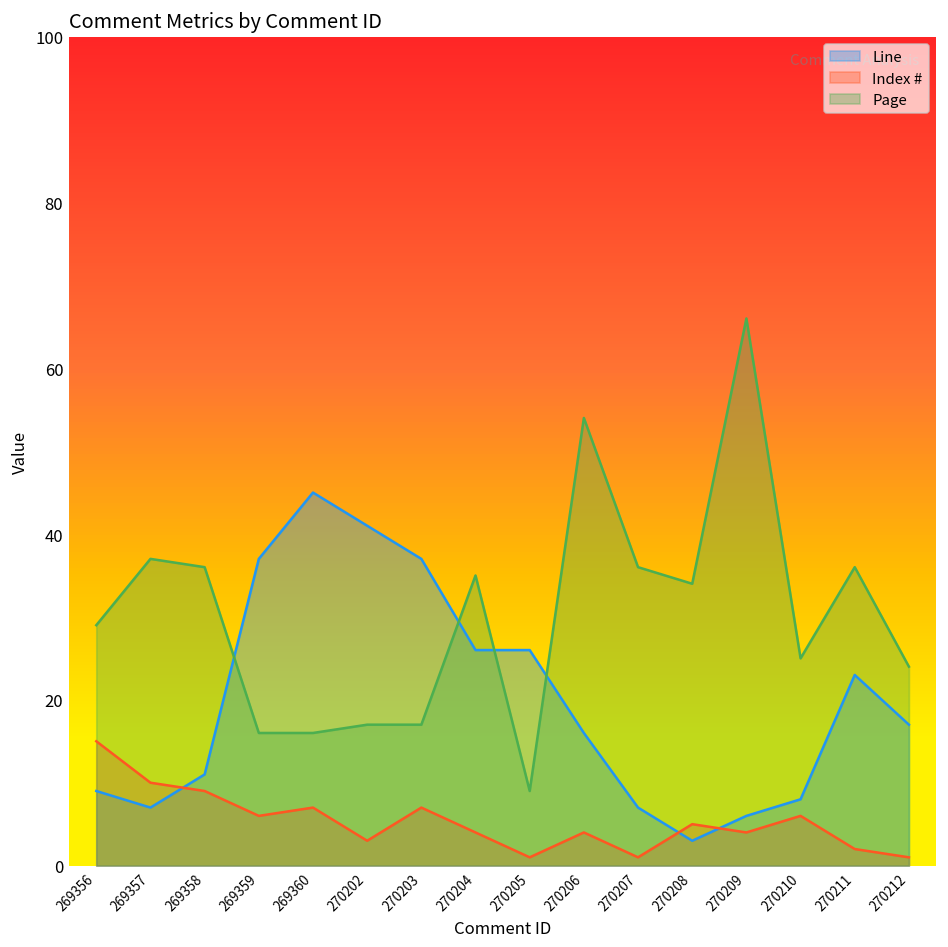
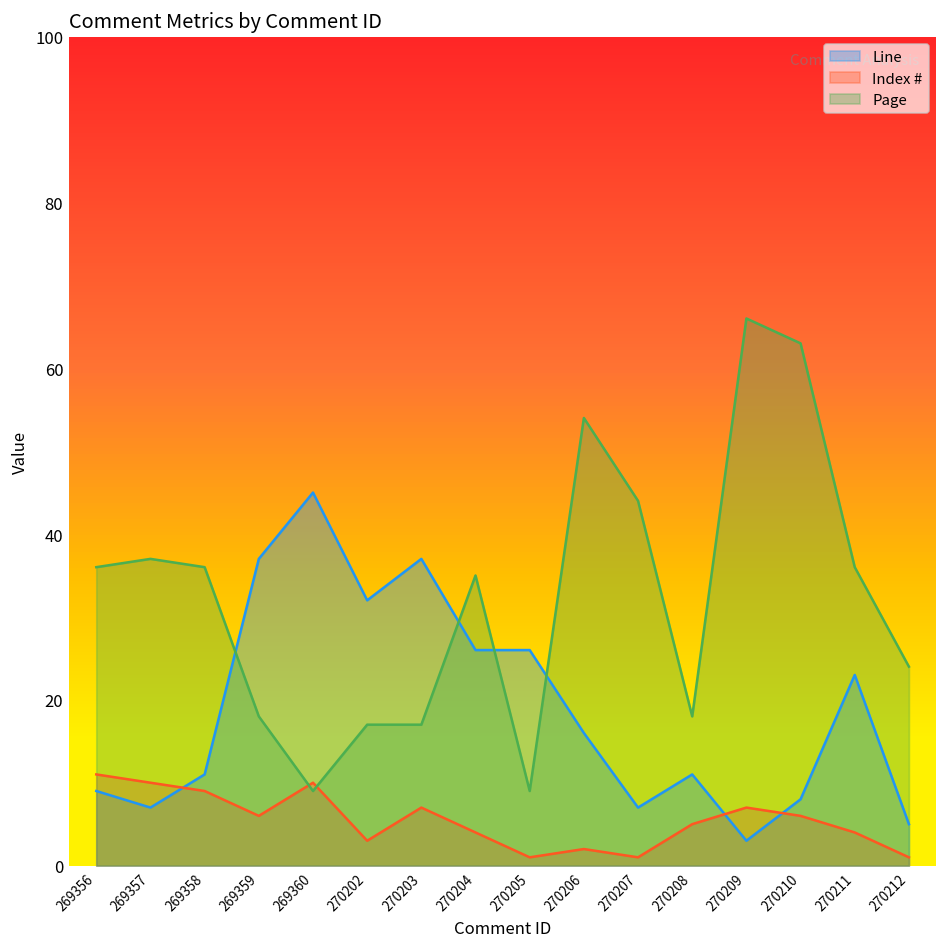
  {
    "Line": {
      "269356": 9,
      "269357": 7,
      "269358": 11,
      "269359": 37,
      "269360": 45,
-     "270202": 41,
+     "270202": 32,
      "270203": 37,
      "270204": 26,
      "270205": 26,
      "270206": 16,
      "270207": 7,
-     "270208": 3,
-     "270209": 6,
+     "270208": 11,
+     "270209": 3,
      "270210": 8,
      "270211": 23,
-     "270212": 17
+     "270212": 5
    },
    "Index #": {
-     "269356": 15,
+     "269356": 11,
      "269357": 10,
      "269358": 9,
      "269359": 6,
-     "269360": 7,
+     "269360": 10,
      "270202": 3,
      "270203": 7,
      "270204": 4,
      "270205": 1,
-     "270206": 4,
+     "270206": 2,
      "270207": 1,
      "270208": 5,
-     "270209": 4,
+     "270209": 7,
      "270210": 6,
-     "270211": 2,
+     "270211": 4,
      "270212": 1
    },
    "Page": {
-     "269356": 29,
+     "269356": 36,
      "269357": 37,
      "269358": 36,
-     "269359": 16,
-     "269360": 16,
+     "269359": 18,
+     "269360": 9,
      "270202": 17,
      "270203": 17,
      "270204": 35,
      "270205": 9,
      "270206": 54,
-     "270207": 36,
-     "270208": 34,
+     "270207": 44,
+     "270208": 18,
      "270209": 66,
-     "270210": 25,
+     "270210": 63,
      "270211": 36,
      "270212": 24
    }
  }
